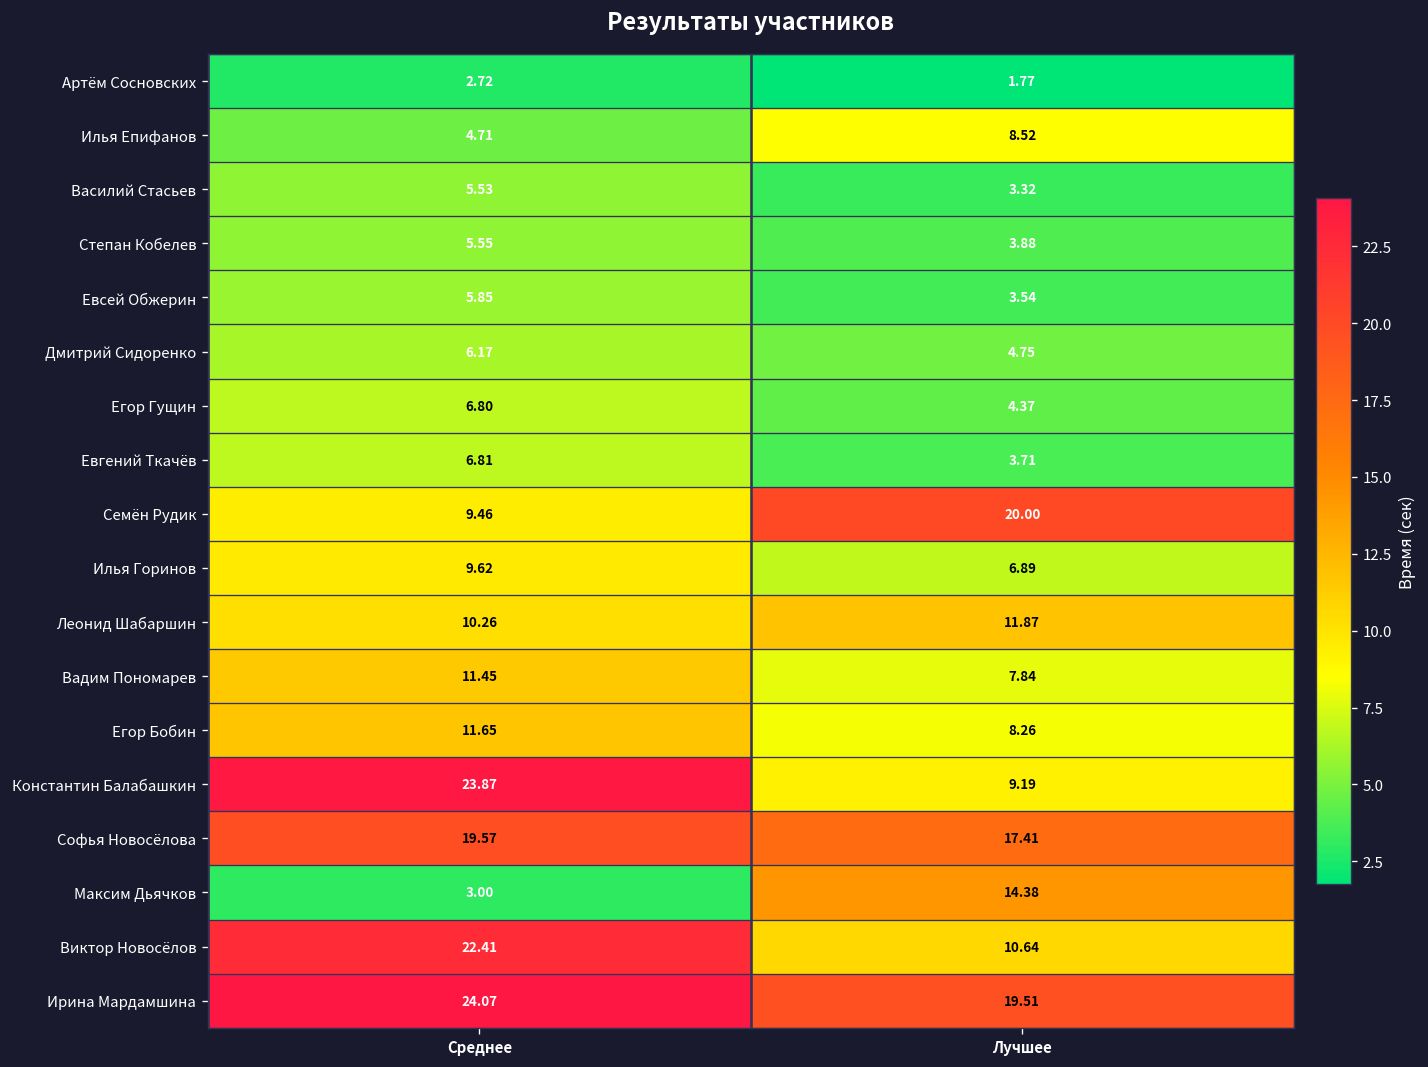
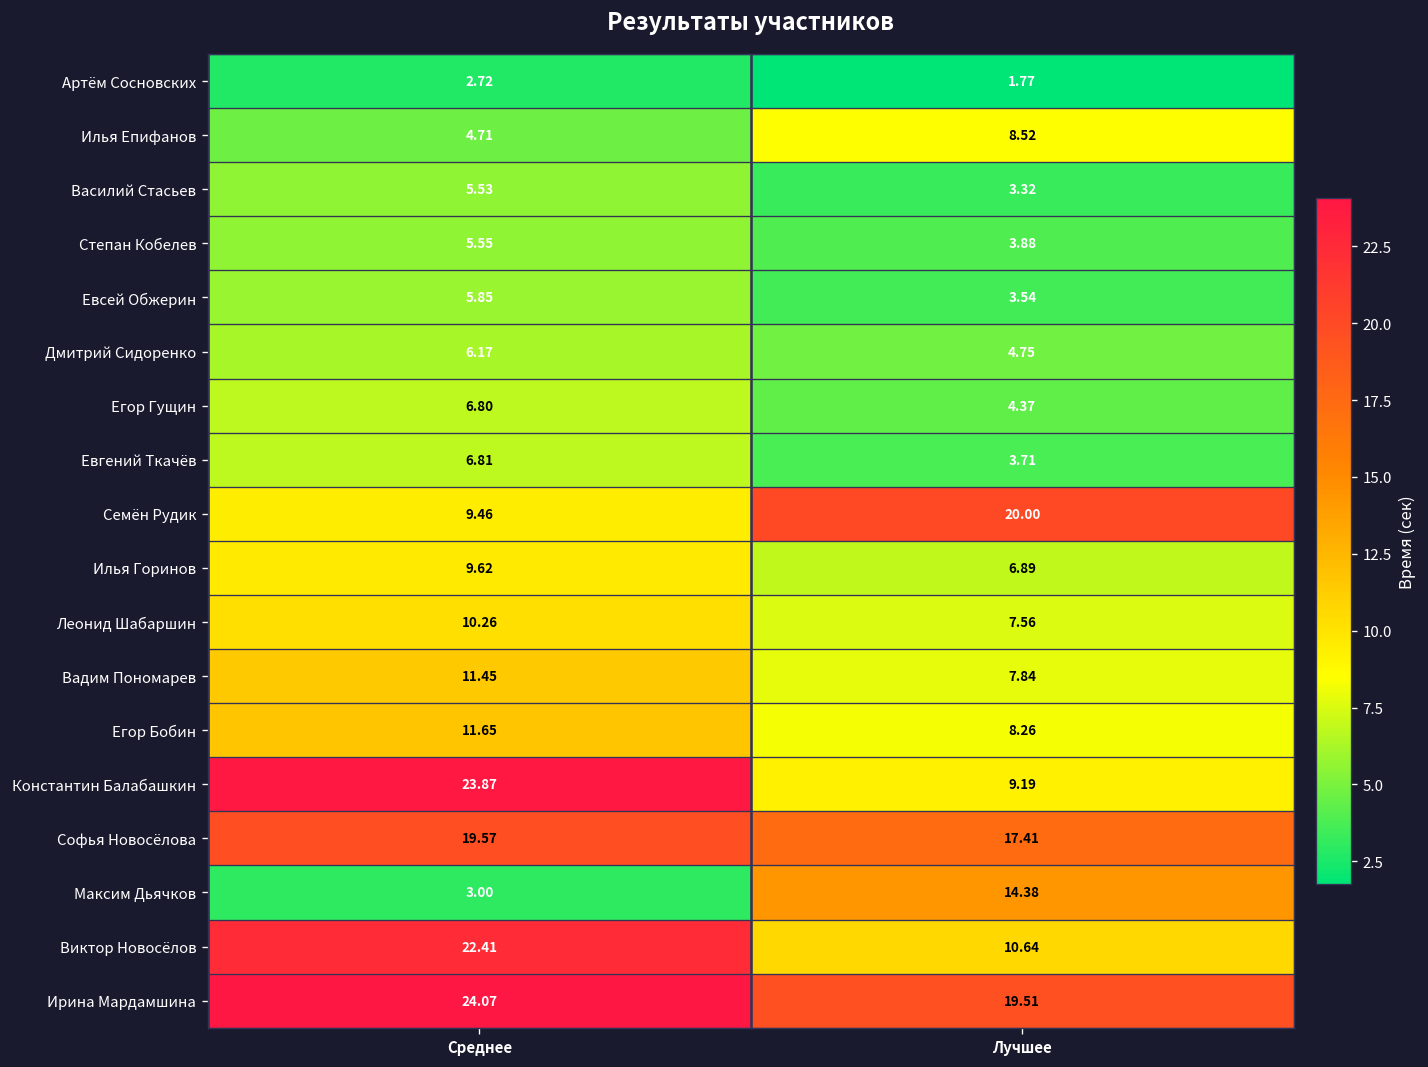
  {
    "Артём Сосновских": {
      "Среднее": 2.72,
      "Лучшее": 1.77
    },
    "Илья Епифанов": {
      "Среднее": 4.71,
      "Лучшее": 8.52
    },
    "Василий Стасьев": {
      "Среднее": 5.53,
      "Лучшее": 3.32
    },
    "Степан Кобелев": {
      "Среднее": 5.55,
      "Лучшее": 3.88
    },
    "Евсей Обжерин": {
      "Среднее": 5.85,
      "Лучшее": 3.54
    },
    "Дмитрий Сидоренко": {
      "Среднее": 6.17,
      "Лучшее": 4.75
    },
    "Егор Гущин": {
      "Среднее": 6.80,
      "Лучшее": 4.37
    },
    "Евгений Ткачёв": {
      "Среднее": 6.81,
      "Лучшее": 3.71
    },
    "Семён Рудик": {
      "Среднее": 9.46,
      "Лучшее": 20.00
    },
    "Илья Горинов": {
      "Среднее": 9.62,
      "Лучшее": 6.89
    },
    "Леонид Шабаршин": {
      "Среднее": 10.26,
-     "Лучшее": 11.87
+     "Лучшее": 7.56
    },
    "Вадим Пономарев": {
      "Среднее": 11.45,
      "Лучшее": 7.84
    },
    "Егор Бобин": {
      "Среднее": 11.65,
      "Лучшее": 8.26
    },
    "Константин Балабашкин": {
      "Среднее": 23.87,
      "Лучшее": 9.19
    },
    "Софья Новосёлова": {
      "Среднее": 19.57,
      "Лучшее": 17.41
    },
    "Максим Дьячков": {
      "Среднее": 3.00,
      "Лучшее": 14.38
    },
    "Виктор Новосёлов": {
      "Среднее": 22.41,
      "Лучшее": 10.64
    },
    "Ирина Мардамшина": {
      "Среднее": 24.07,
      "Лучшее": 19.51
    }
  }
